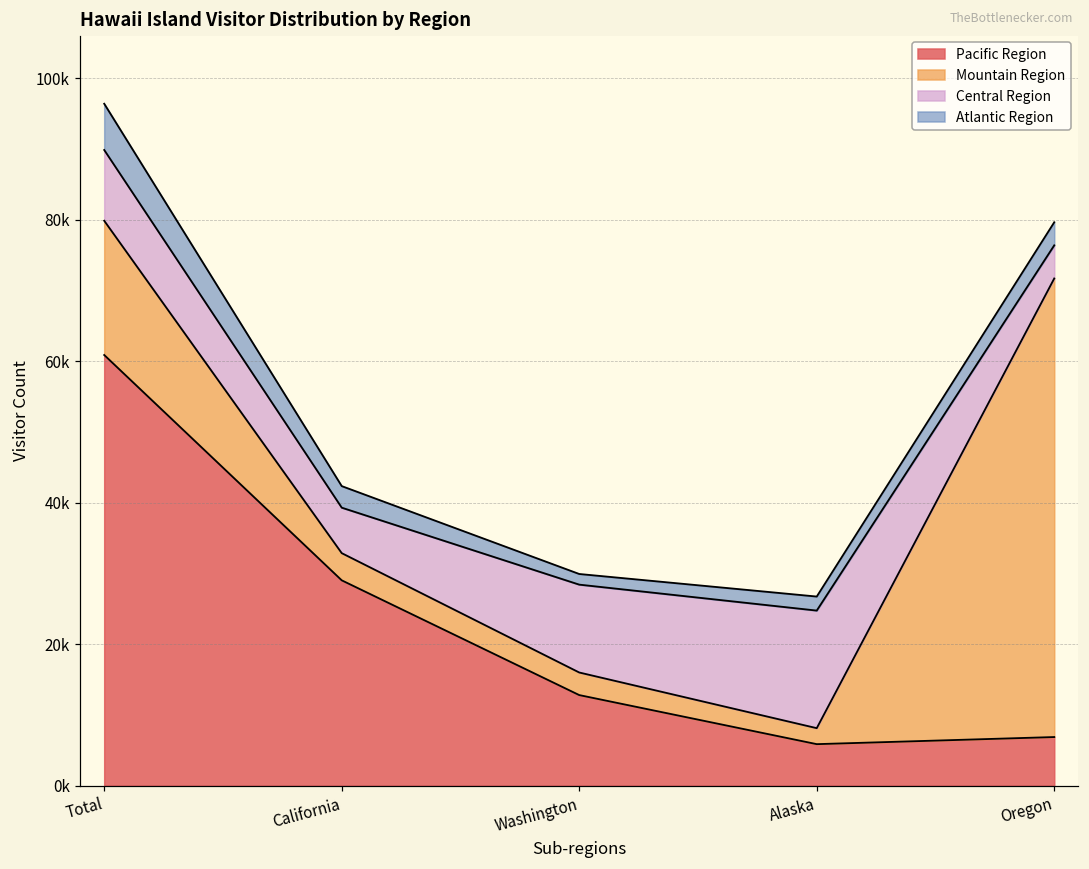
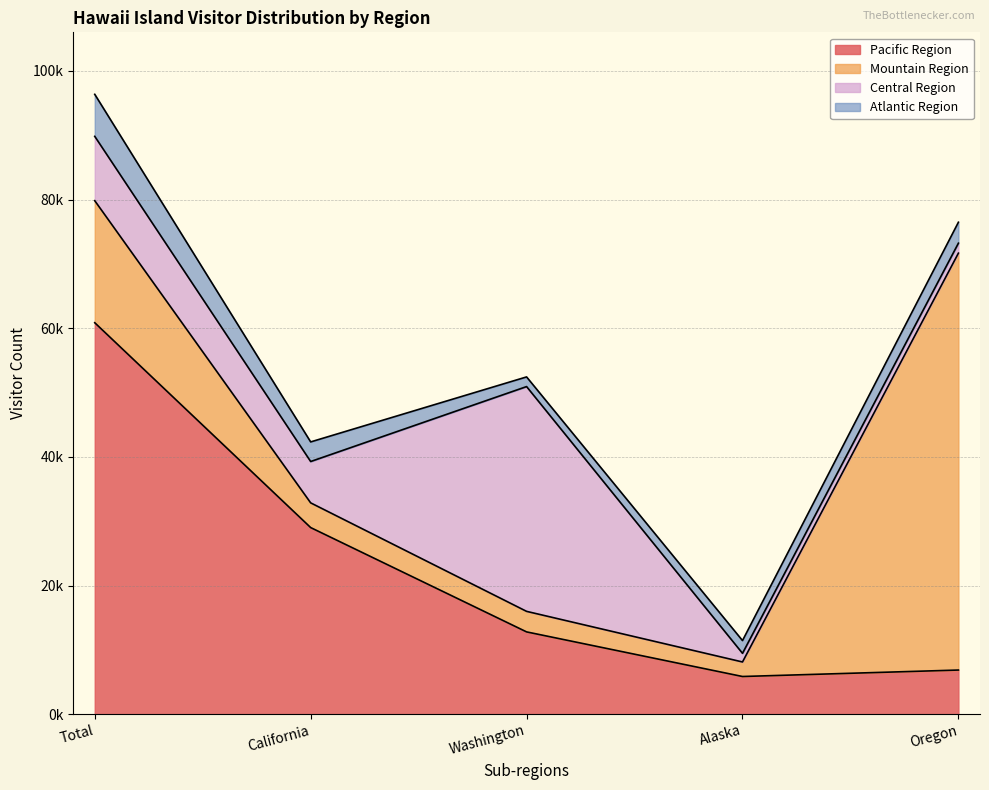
  {
    "Pacific Region": {
      "Total": 61000,
      "California": 29000,
      "Washington": 13000,
      "Alaska": 6000,
      "Oregon": 7000
    },
    "Mountain Region": {
      "Total": 19000,
      "California": 4000,
      "Washington": 3000,
      "Alaska": 2000,
      "Oregon": 65000
    },
    "Central Region": {
      "Total": 10000,
      "California": 6000,
-     "Washington": 12000,
-     "Alaska": 17000,
-     "Oregon": 5000
+     "Washington": 35000,
+     "Alaska": 1000,
+     "Oregon": 2000
    },
    "Atlantic Region": {
      "Total": 7000,
      "California": 3000,
      "Washington": 2000,
      "Alaska": 2000,
      "Oregon": 3000
    }
  }
